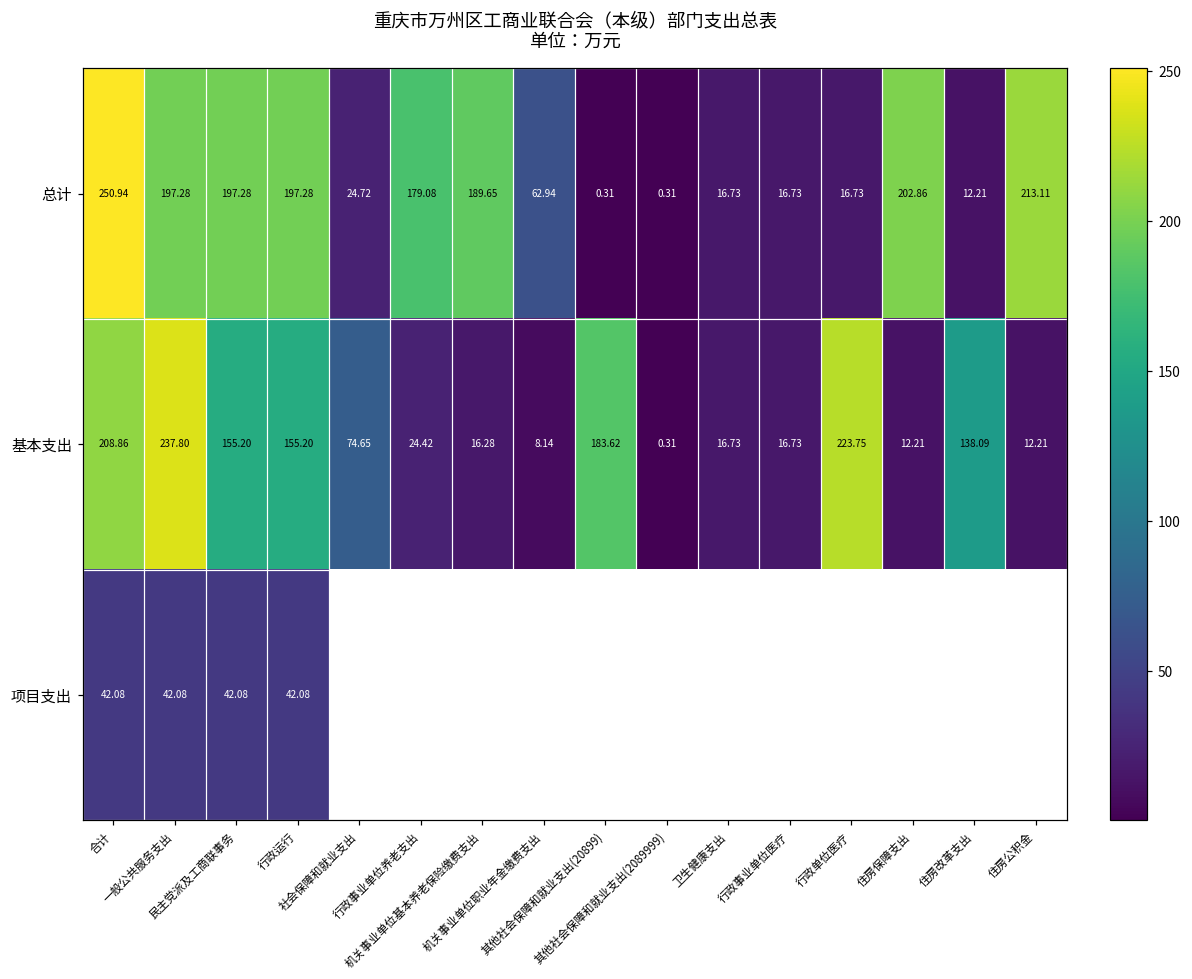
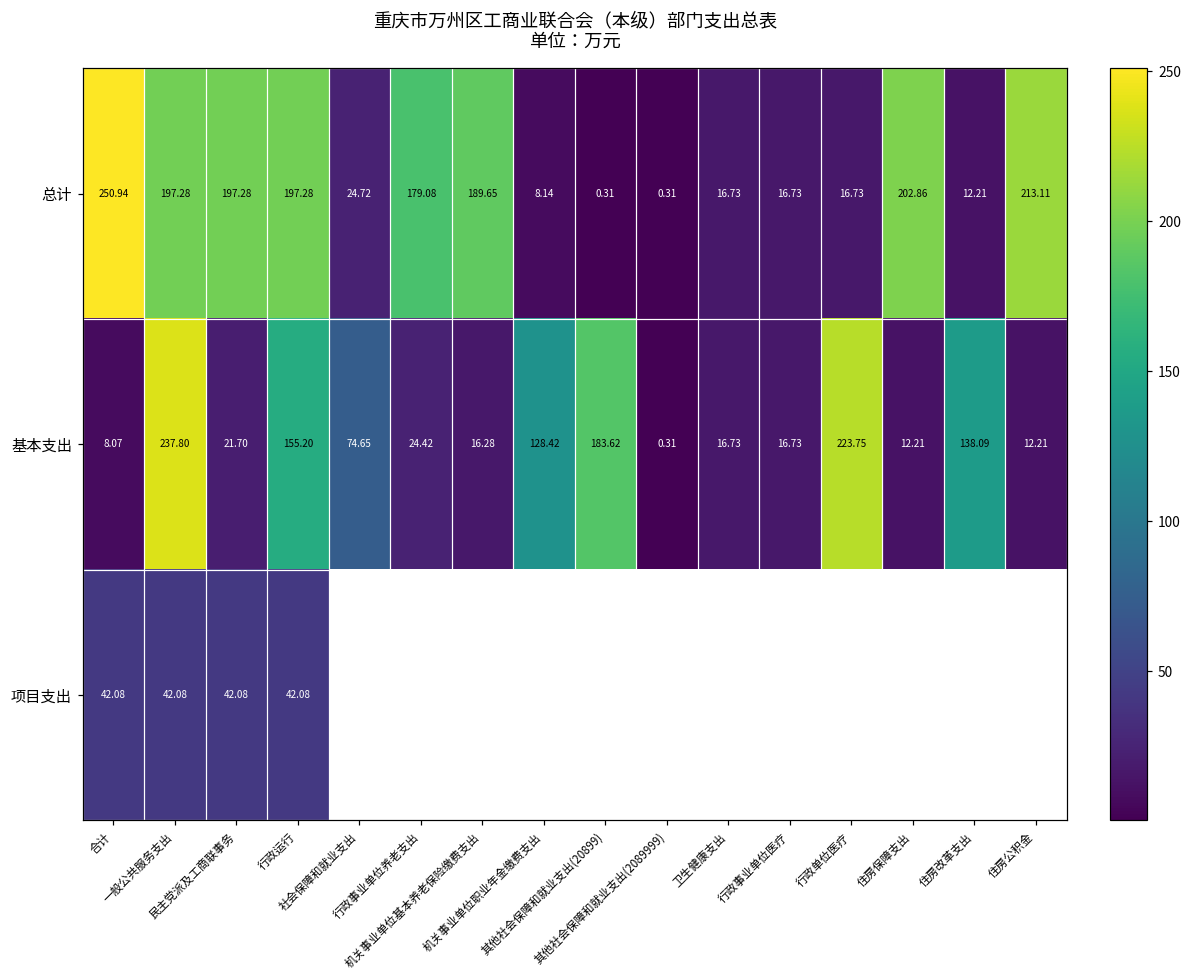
  {
    "总计": {
      "合计": 250.94,
      "一般公共服务支出": 197.28,
      "民主党派及工商联事务": 197.28,
      "行政运行": 197.28,
      "社会保障和就业支出": 24.72,
      "行政事业单位养老支出": 179.08,
      "机关事业单位基本养老保险缴费支出": 189.65,
-     "机关事业单位职业年金缴费支出": 62.94,
+     "机关事业单位职业年金缴费支出": 8.14,
      "其他社会保障和就业支出(20899)": 0.31,
      "其他社会保障和就业支出(2089999)": 0.31,
      "卫生健康支出": 16.73,
      "行政事业单位医疗": 16.73,
      "行政单位医疗": 16.73,
      "住房保障支出": 202.86,
      "住房改革支出": 12.21,
      "住房公积金": 213.11
    },
    "基本支出": {
-     "合计": 208.86,
+     "合计": 8.07,
      "一般公共服务支出": 237.80,
-     "民主党派及工商联事务": 155.20,
+     "民主党派及工商联事务": 21.70,
      "行政运行": 155.20,
      "社会保障和就业支出": 74.65,
      "行政事业单位养老支出": 24.42,
      "机关事业单位基本养老保险缴费支出": 16.28,
-     "机关事业单位职业年金缴费支出": 8.14,
+     "机关事业单位职业年金缴费支出": 128.42,
      "其他社会保障和就业支出(20899)": 183.62,
      "其他社会保障和就业支出(2089999)": 0.31,
      "卫生健康支出": 16.73,
      "行政事业单位医疗": 16.73,
      "行政单位医疗": 223.75,
      "住房保障支出": 12.21,
      "住房改革支出": 138.09,
      "住房公积金": 12.21
    },
    "项目支出": {
      "合计": 42.08,
      "一般公共服务支出": 42.08,
      "民主党派及工商联事务": 42.08,
      "行政运行": 42.08
    }
  }
